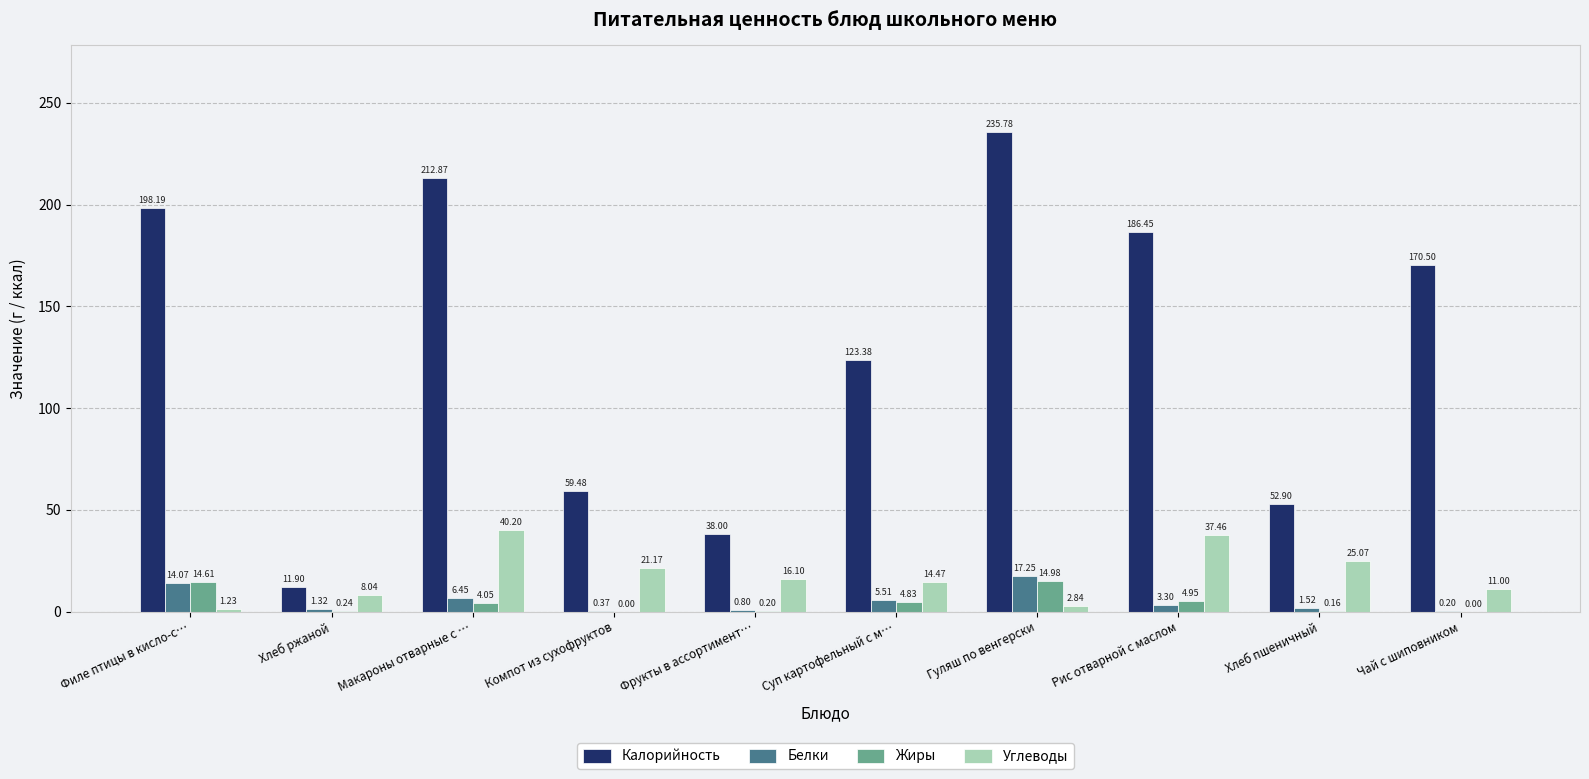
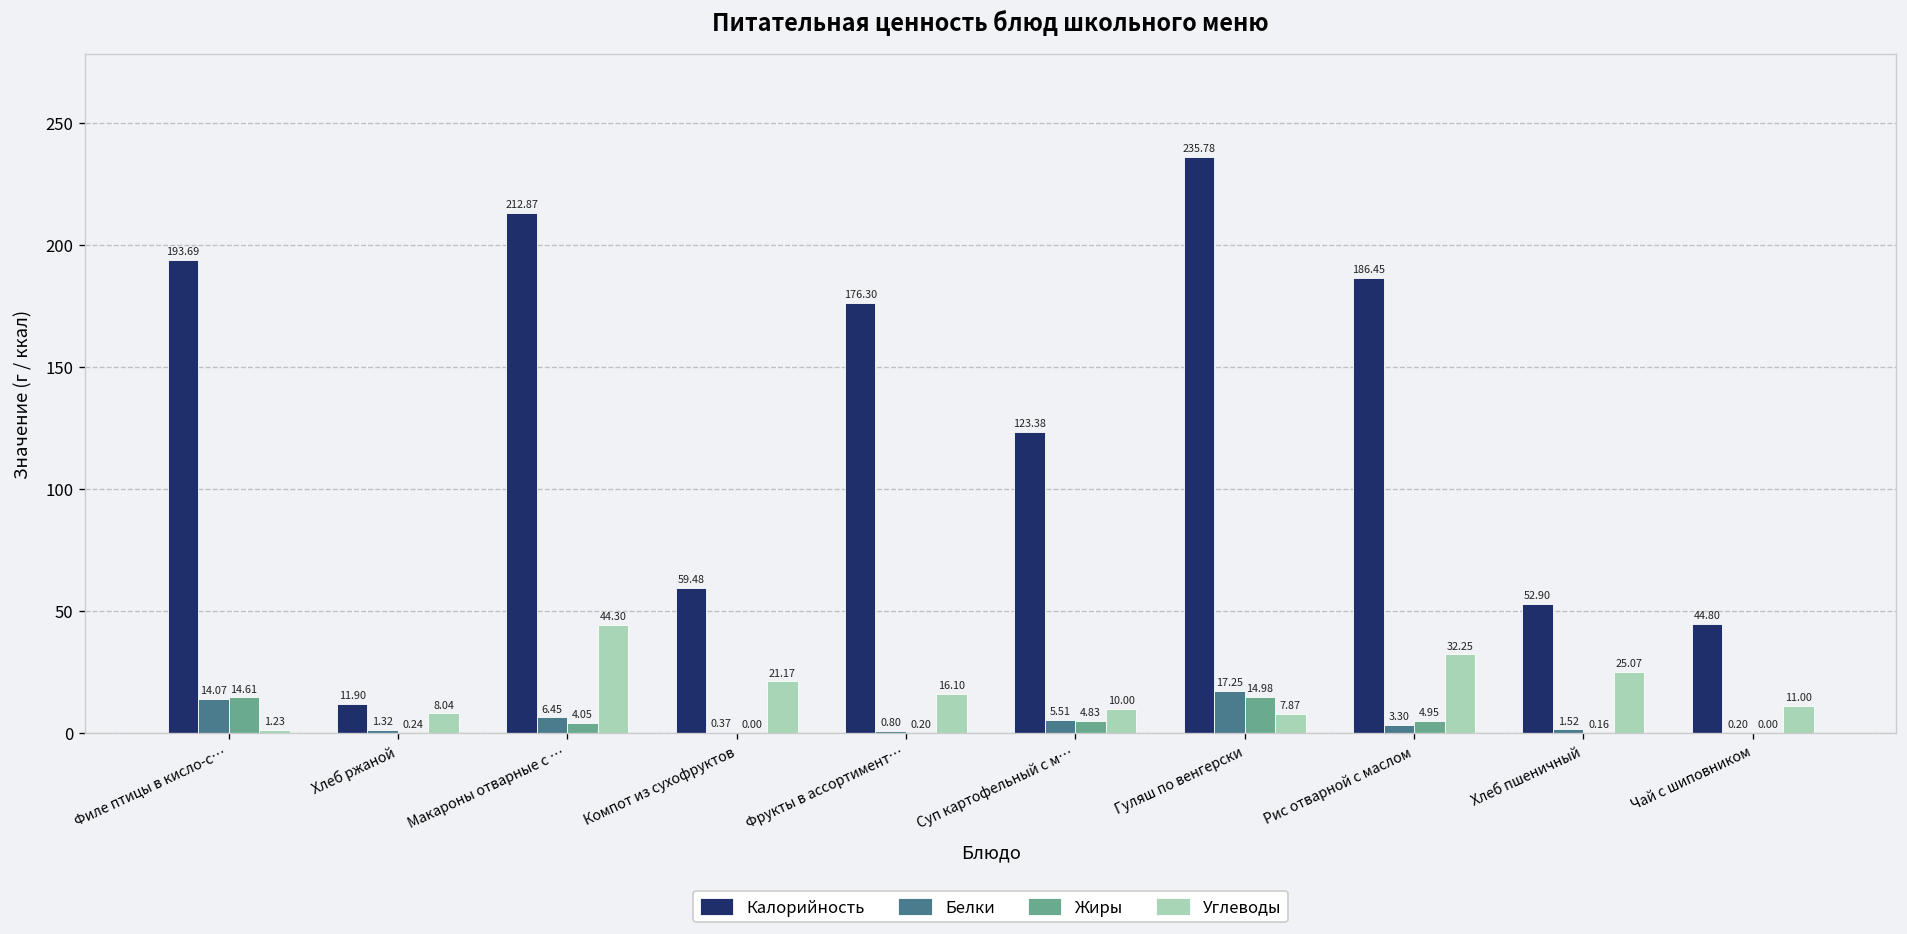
  {
    "Калорийность": {
-     "Филе птицы в кисло-с…": 198.19,
+     "Филе птицы в кисло-с…": 193.69,
      "Хлеб ржаной": 11.90,
      "Макароны отварные с …": 212.87,
      "Компот из сухофруктов": 59.48,
-     "Фрукты в ассортимент…": 38.00,
+     "Фрукты в ассортимент…": 176.30,
      "Суп картофельный с м…": 123.38,
      "Гуляш по венгерски": 235.78,
      "Рис отварной с маслом": 186.45,
      "Хлеб пшеничный": 52.90,
-     "Чай с шиповником": 170.50
+     "Чай с шиповником": 44.80
    },
    "Углеводы": {
      "Филе птицы в кисло-с…": 1.23,
      "Хлеб ржаной": 8.04,
-     "Макароны отварные с …": 40.20,
+     "Макароны отварные с …": 44.30,
      "Компот из сухофруктов": 21.17,
      "Фрукты в ассортимент…": 16.10,
-     "Суп картофельный с м…": 14.47,
-     "Гуляш по венгерски": 2.84,
-     "Рис отварной с маслом": 37.46,
+     "Суп картофельный с м…": 10.00,
+     "Гуляш по венгерски": 7.87,
+     "Рис отварной с маслом": 32.25,
      "Хлеб пшеничный": 25.07,
      "Чай с шиповником": 11.00
    }
  }
